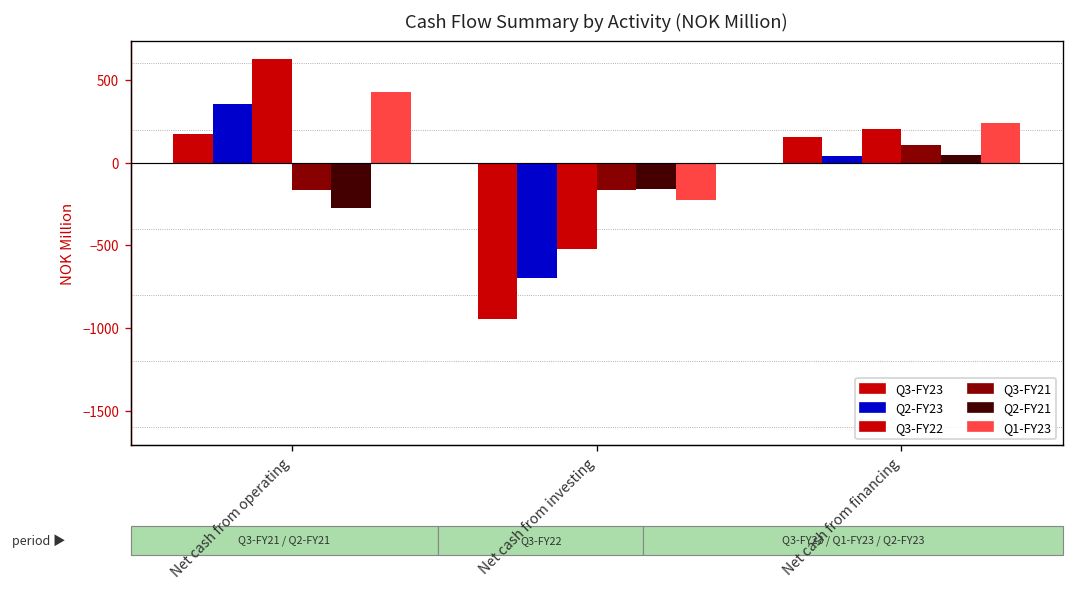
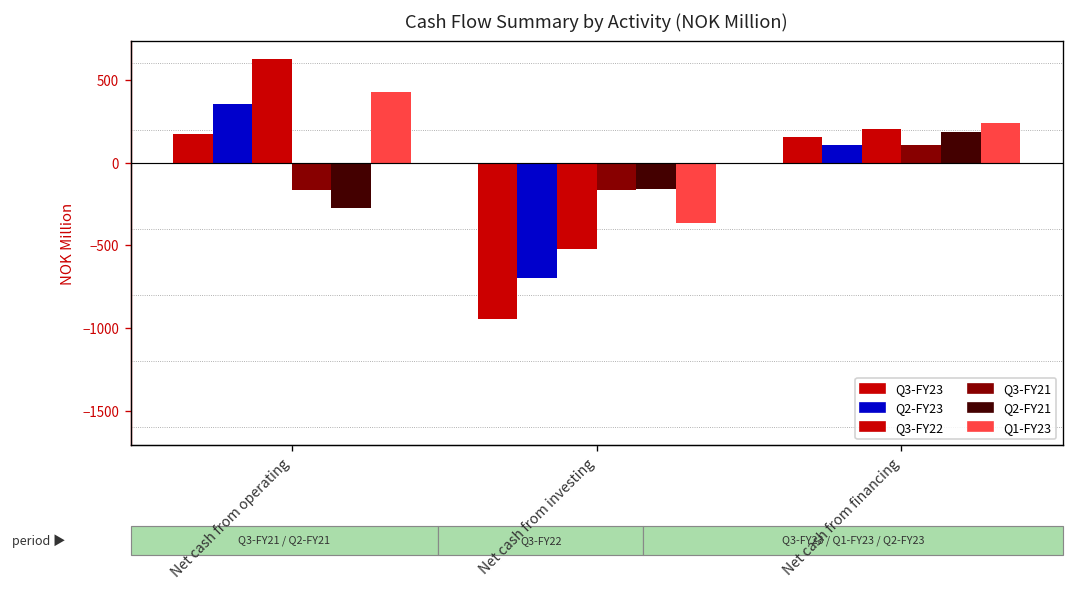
  {
    "Q2-FY23": {
      "Net cash from operating": 350,
      "Net cash from investing": -700,
-     "Net cash from financing": 40
+     "Net cash from financing": 100
    },
    "Q3-FY21": {
      "Net cash from operating": -170,
      "Net cash from investing": -170,
      "Net cash from financing": 110
    },
    "Q2-FY21": {
      "Net cash from operating": -280,
      "Net cash from investing": -160,
-     "Net cash from financing": 50
+     "Net cash from financing": 190
    },
    "Q1-FY23": {
      "Net cash from operating": 430,
-     "Net cash from investing": -220,
+     "Net cash from investing": -370,
      "Net cash from financing": 240
    }
  }
